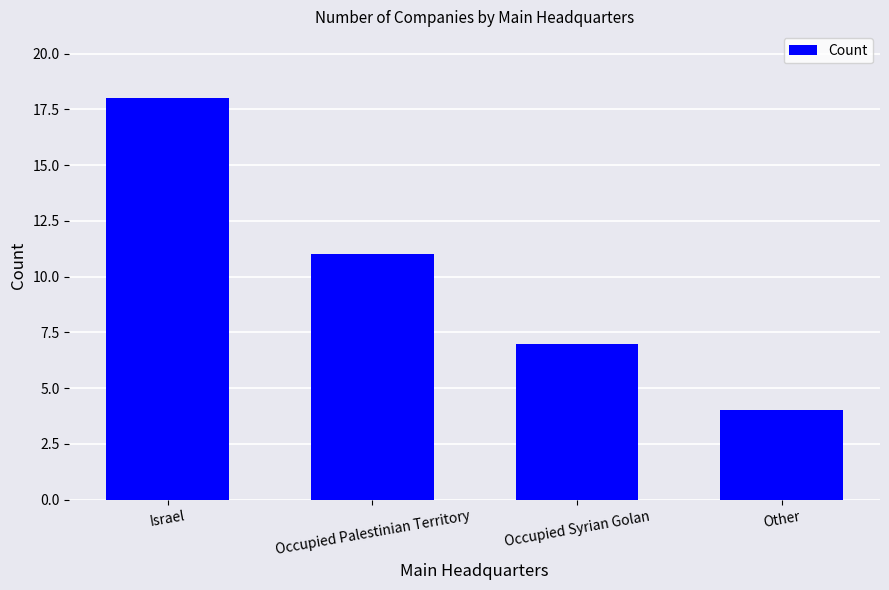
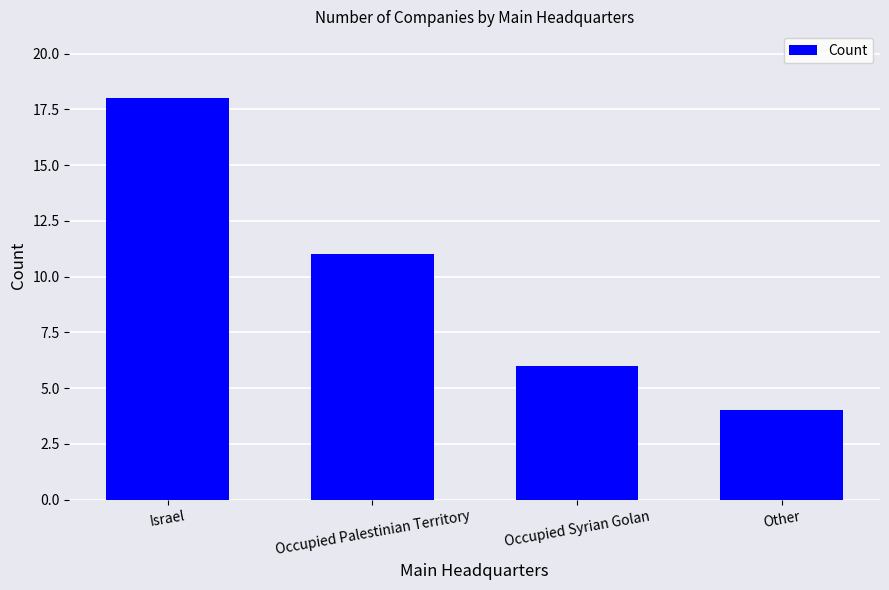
  {
    "Israel": 18,
    "Occupied Palestinian Territory": 11,
-   "Occupied Syrian Golan": 7,
+   "Occupied Syrian Golan": 6,
    "Other": 4
  }
